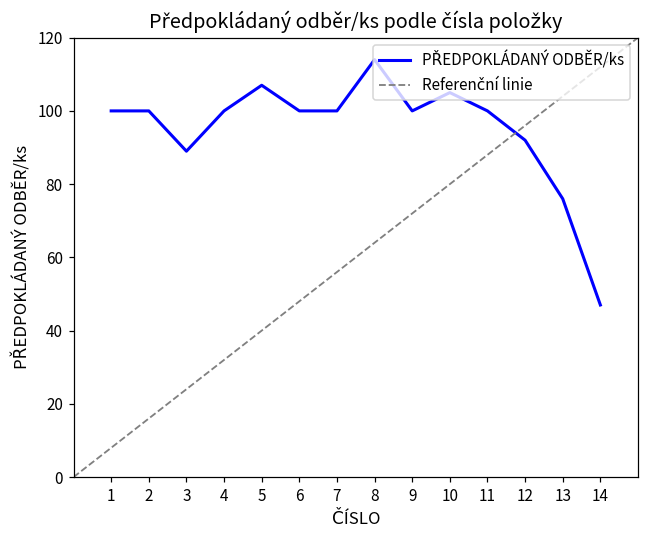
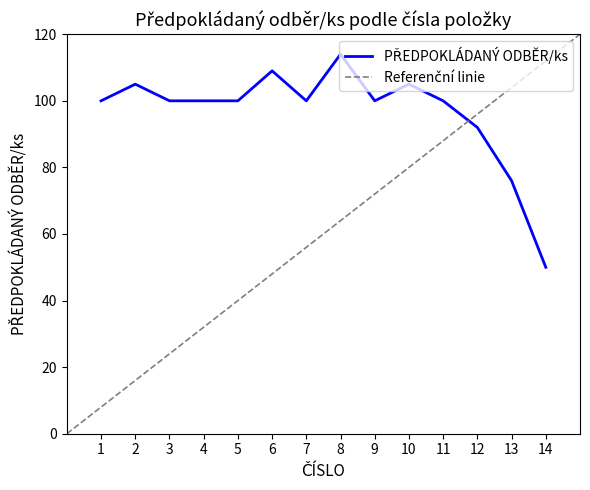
  {
    "PŘEDPOKLÁDANÝ ODBĚR/ks": {
      "1": 100,
-     "2": 100,
-     "3": 89,
+     "2": 105,
+     "3": 100,
      "4": 100,
-     "5": 107,
-     "6": 100,
+     "5": 100,
+     "6": 109,
      "7": 100,
      "9": 100,
      "11": 100,
      "12": 92,
      "13": 76,
-     "14": 47
+     "14": 50
    }
  }
